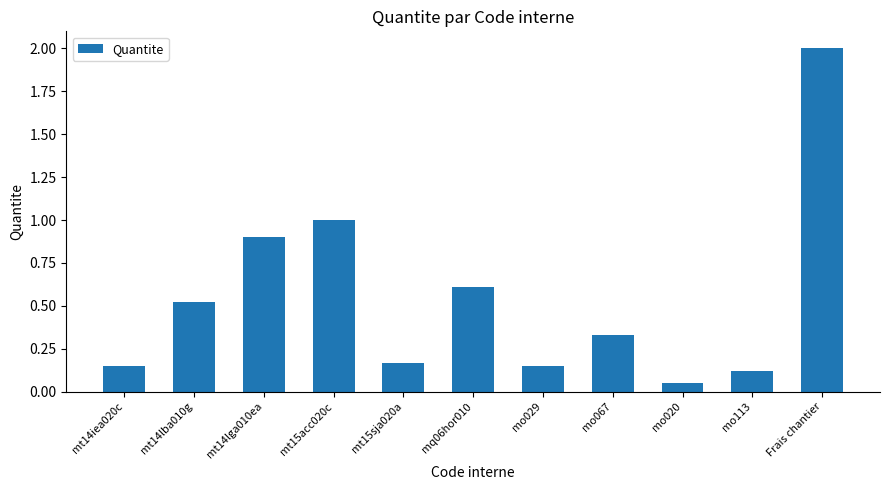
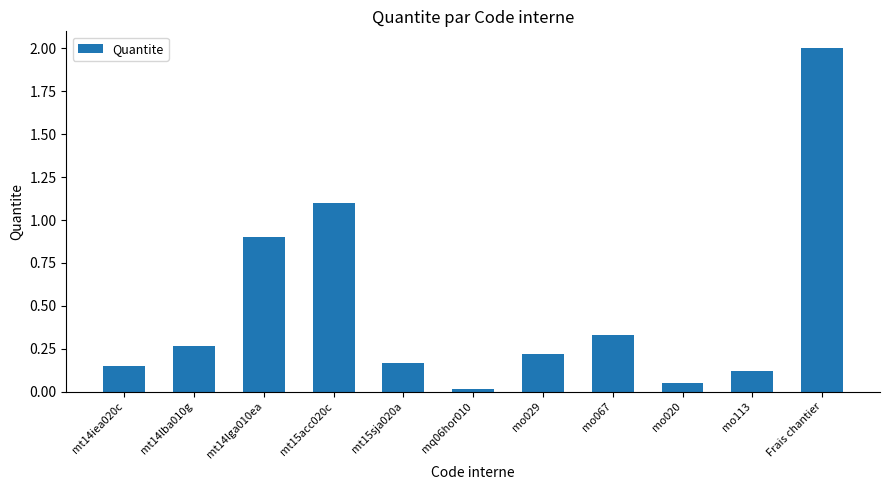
  {
    "mt14iea020c": 0.15,
-   "mt14lba010g": 0.53,
+   "mt14lba010g": 0.27,
    "mt14lga010ea": 0.90,
-   "mt15acc020c": 1.0,
+   "mt15acc020c": 1.1,
    "mt15sja020a": 0.17,
-   "mq06hor010": 0.61,
-   "mo029": 0.15,
+   "mq06hor010": 0.02,
+   "mo029": 0.22,
    "mo067": 0.33,
    "mo020": 0.05,
    "mo113": 0.12,
    "Frais chantier": 2.00
  }
